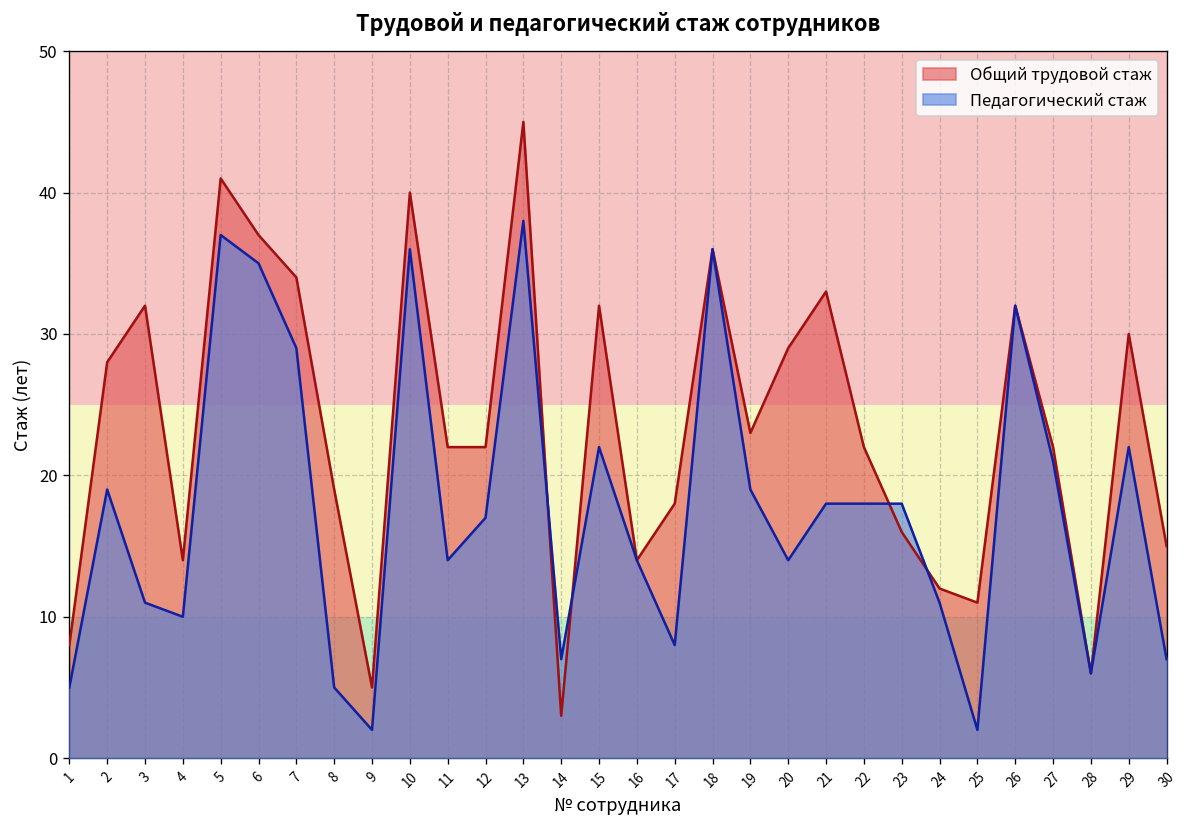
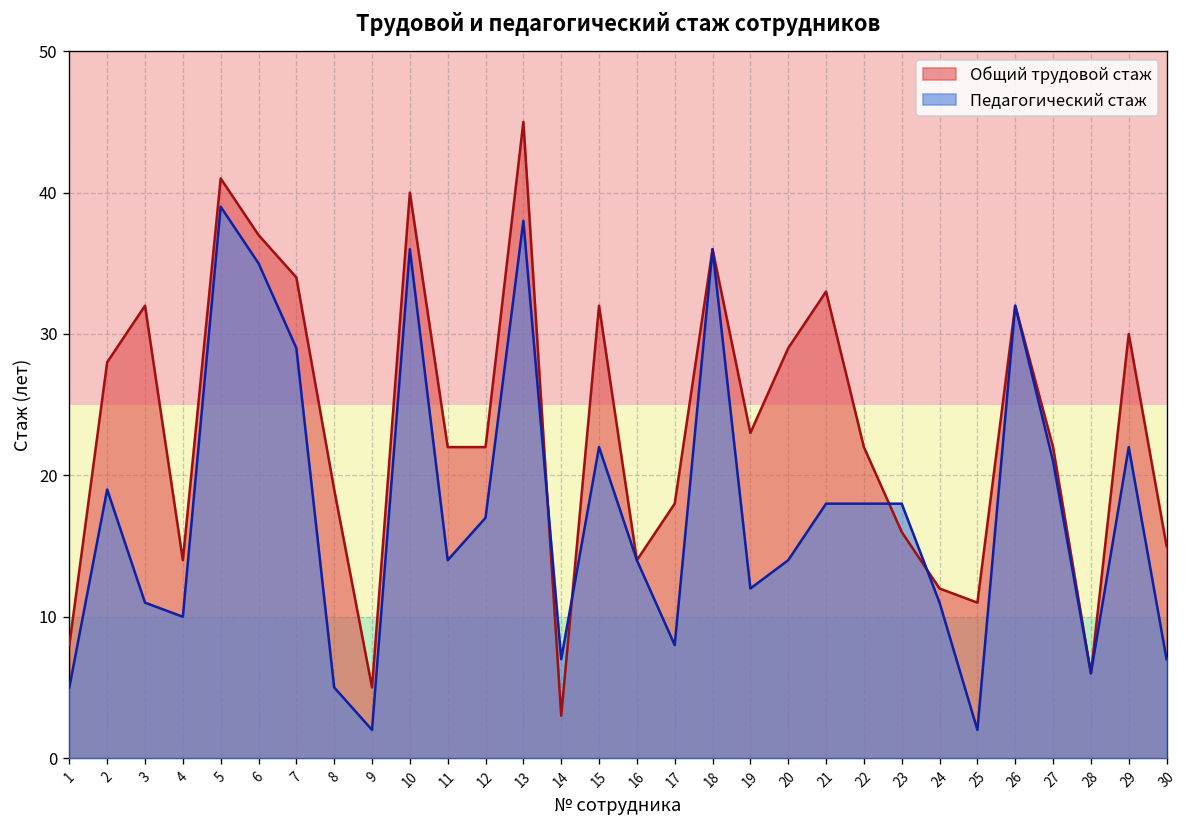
  {
    "Общий трудовой стаж": {
      "1": 8,
      "2": 28,
      "3": 32,
      "4": 14,
      "5": 41,
      "6": 37,
      "7": 34,
      "8": 19,
      "9": 5,
      "10": 40,
      "11": 22,
      "12": 22,
      "13": 45,
      "14": 3,
      "15": 32,
      "17": 18,
      "19": 23,
      "20": 29,
      "21": 33,
      "22": 22,
      "23": 16,
      "24": 12,
      "25": 11,
      "27": 22,
      "29": 30,
      "30": 15
    },
    "Педагогический стаж": {
      "1": 5,
      "2": 19,
      "3": 11,
      "4": 10,
-     "5": 37,
+     "5": 39,
      "6": 35,
      "7": 29,
      "8": 5,
      "9": 2,
      "10": 36,
      "11": 14,
      "12": 17,
      "13": 38,
      "14": 7,
      "15": 22,
      "17": 8,
-     "19": 19,
+     "19": 12,
      "20": 14,
      "21": 18,
      "22": 18,
      "23": 18,
      "24": 11,
      "25": 2,
      "27": 21,
      "29": 22,
      "30": 7
    }
  }
